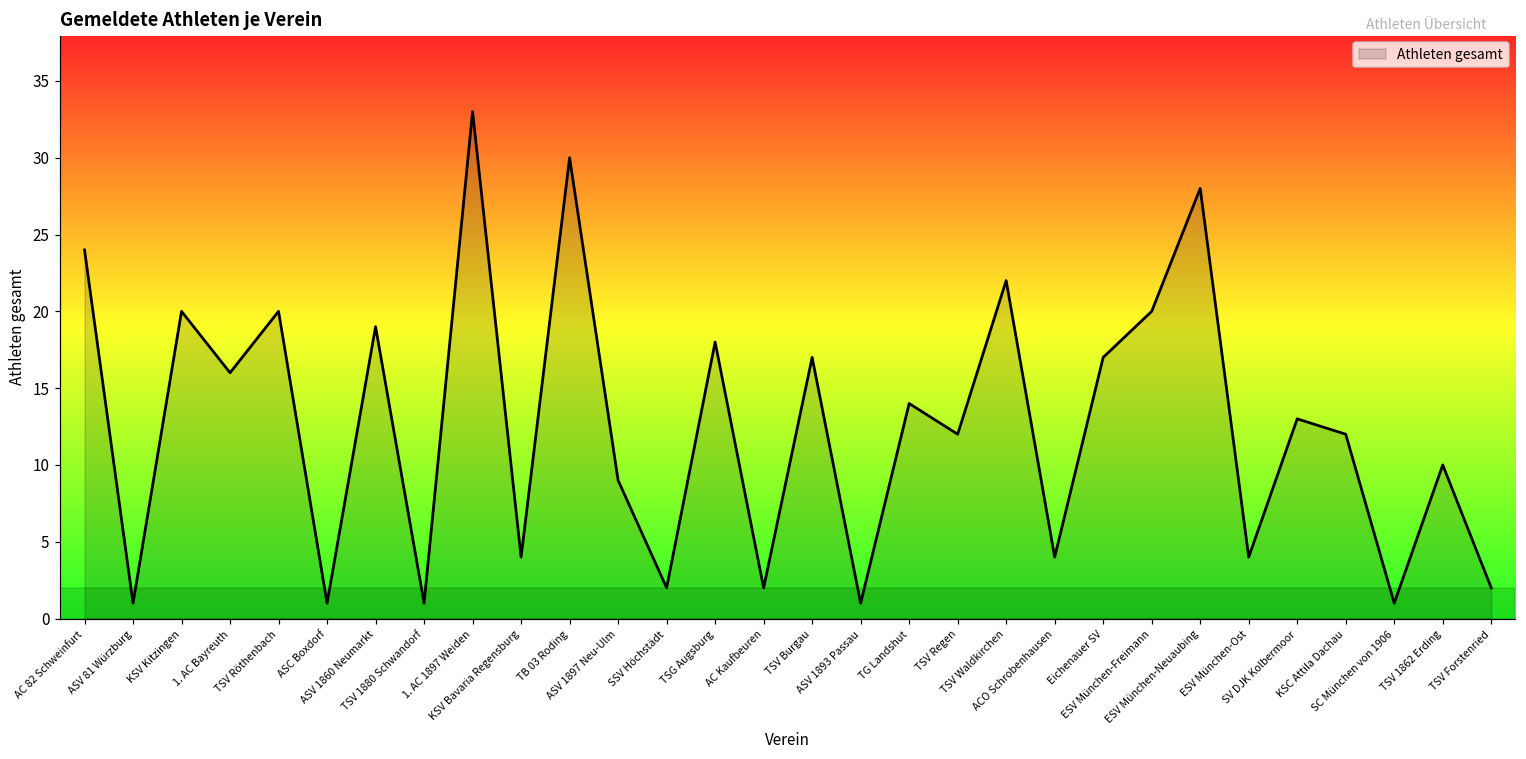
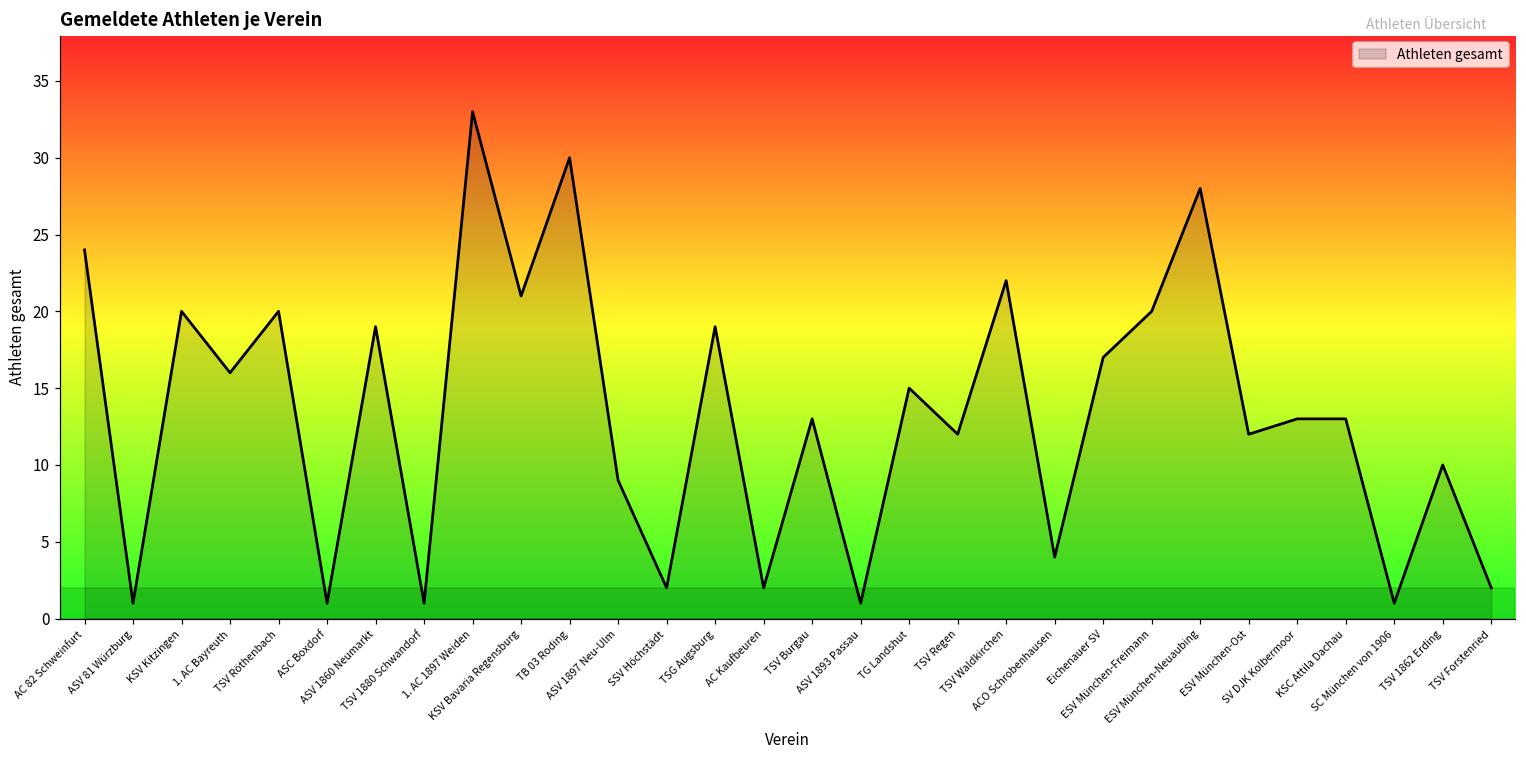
  {
    "AC 82 Schweinfurt": 24,
    "ASV 81 Würzburg": 1,
    "KSV Kitzingen": 20,
    "1. AC Bayreuth": 16,
    "TSV Röthenbach": 20,
    "ASC Boxdorf": 1,
    "ASV 1860 Neumarkt": 19,
    "TSV 1880 Schwandorf": 1,
    "1. AC 1897 Weiden": 33,
-   "KSV Bavaria Regensburg": 4,
+   "KSV Bavaria Regensburg": 21,
    "TB 03 Roding": 30,
    "ASV 1897 Neu-Ulm": 9,
    "SSV Höchstädt": 2,
-   "TSG Augsburg": 18,
+   "TSG Augsburg": 19,
    "AC Kaufbeuren": 2,
-   "TSV Burgau": 17,
+   "TSV Burgau": 13,
    "ASV 1893 Passau": 1,
-   "TG Landshut": 14,
+   "TG Landshut": 15,
    "TSV Regen": 12,
    "TSV Waldkirchen": 22,
    "ACO Schrobenhausen": 4,
    "Eichenauer SV": 17,
    "ESV München-Freimann": 20,
    "ESV München-Neuaubing": 28,
-   "ESV München-Ost": 4,
+   "ESV München-Ost": 12,
    "SV DJK Kolbermoor": 13,
-   "KSC Attila Dachau": 12,
+   "KSC Attila Dachau": 13,
    "SC München von 1906": 1,
    "TSV 1862 Erding": 10,
    "TSV Forstenried": 2
  }
